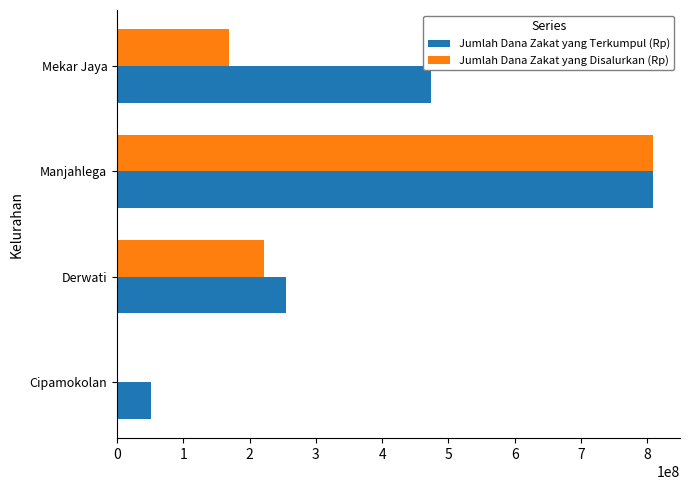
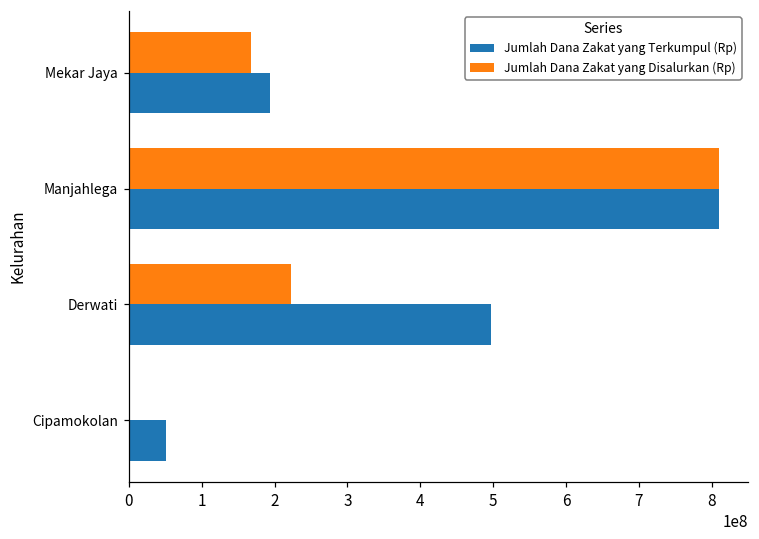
  {
    "Jumlah Dana Zakat yang Terkumpul (Rp)": {
-     "Mekar Jaya": 470000000,
+     "Mekar Jaya": 190000000,
      "Manjahlega": 810000000,
-     "Derwati": 250000000,
+     "Derwati": 500000000,
      "Cipamokolan": 50000000
    },
    "Jumlah Dana Zakat yang Disalurkan (Rp)": {
      "Mekar Jaya": 170000000,
      "Manjahlega": 810000000,
      "Derwati": 220000000
    }
  }
